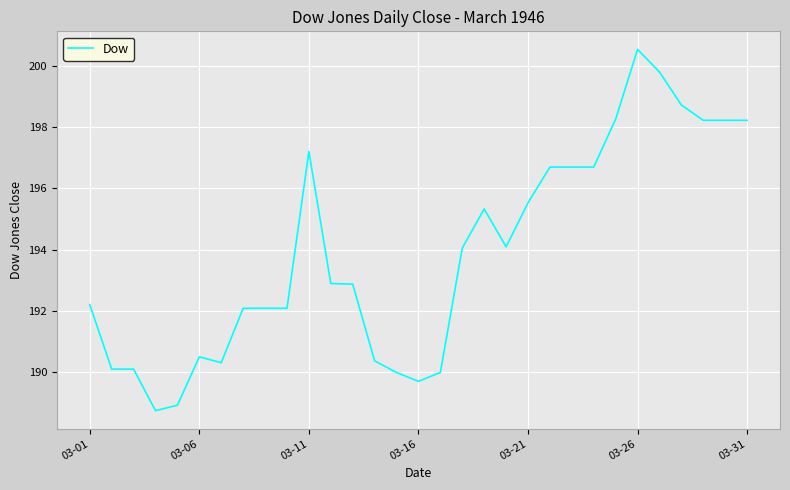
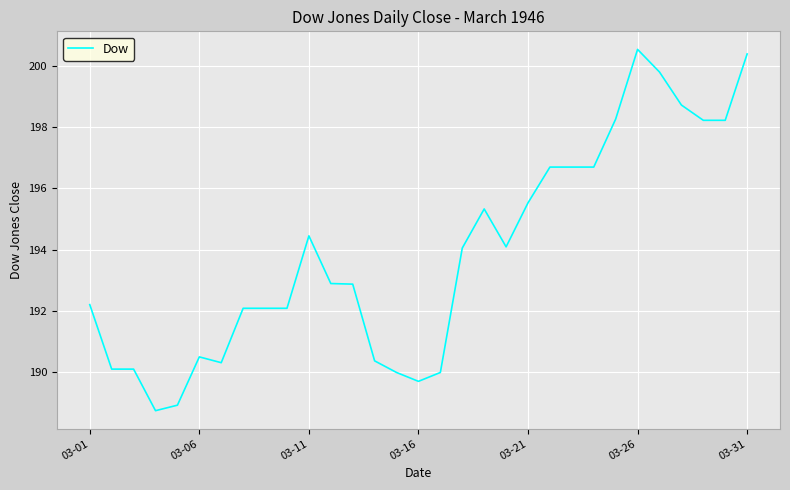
  {
    "03-01": 192.2,
    "03-06": 190.5,
-   "03-11": 197.2,
+   "03-11": 194.5,
    "03-16": 189.7,
    "03-21": 195.5,
    "03-26": 200.6,
-   "03-31": 198.2
+   "03-31": 200.4
  }
